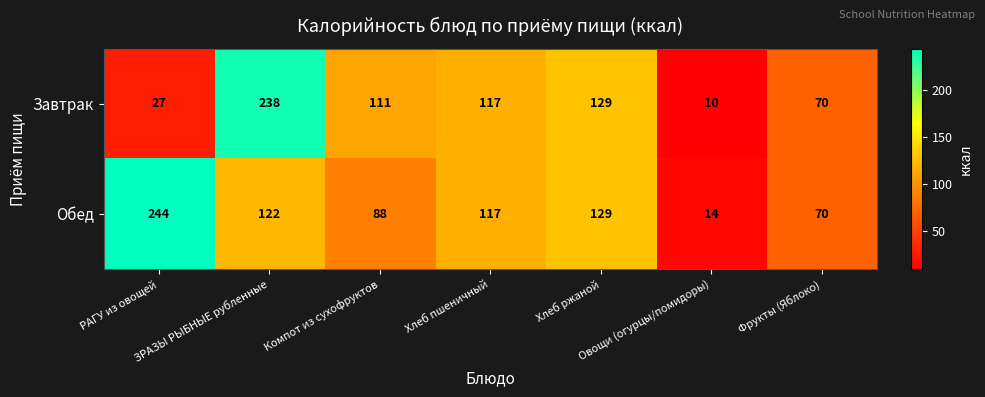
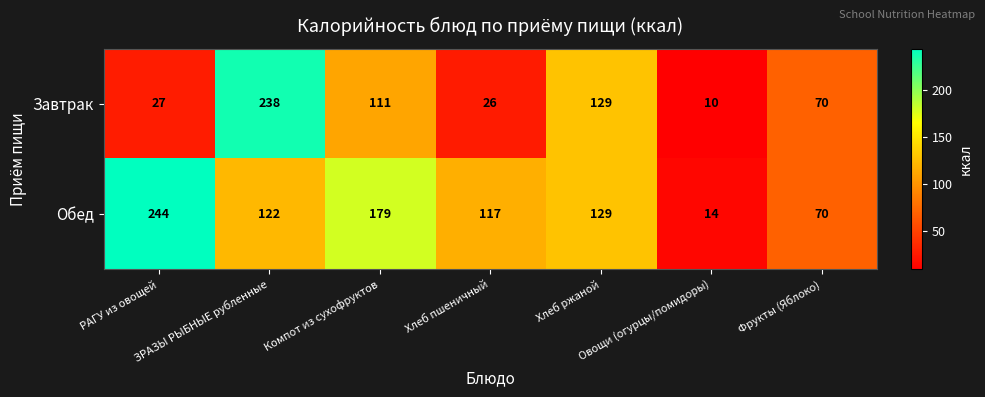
  {
    "Завтрак": {
      "РАГУ из овощей": 27,
      "ЗРАЗЫ РЫБНЫЕ рубленные": 238,
      "Компот из сухофруктов": 111,
-     "Хлеб пшеничный": 117,
+     "Хлеб пшеничный": 26,
      "Хлеб ржаной": 129,
      "Овощи (огурцы/помидоры)": 10,
      "Фрукты (Яблоко)": 70
    },
    "Обед": {
      "РАГУ из овощей": 244,
      "ЗРАЗЫ РЫБНЫЕ рубленные": 122,
-     "Компот из сухофруктов": 88,
+     "Компот из сухофруктов": 179,
      "Хлеб пшеничный": 117,
      "Хлеб ржаной": 129,
      "Овощи (огурцы/помидоры)": 14,
      "Фрукты (Яблоко)": 70
    }
  }
